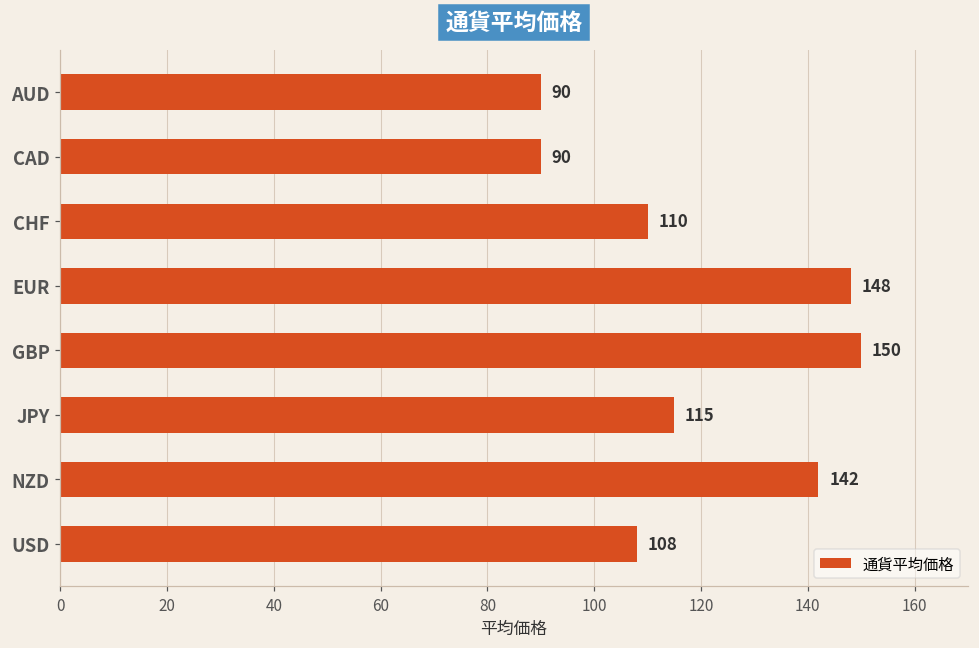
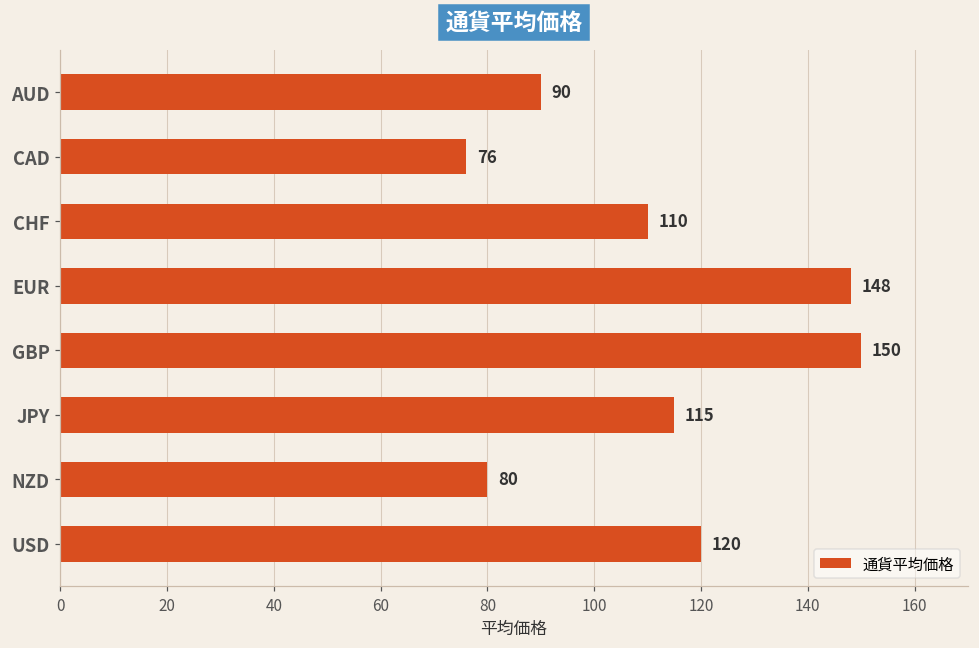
  {
    "AUD": 90,
-   "CAD": 90,
+   "CAD": 76,
    "CHF": 110,
    "EUR": 148,
    "GBP": 150,
    "JPY": 115,
-   "NZD": 142,
-   "USD": 108
+   "NZD": 80,
+   "USD": 120
  }
